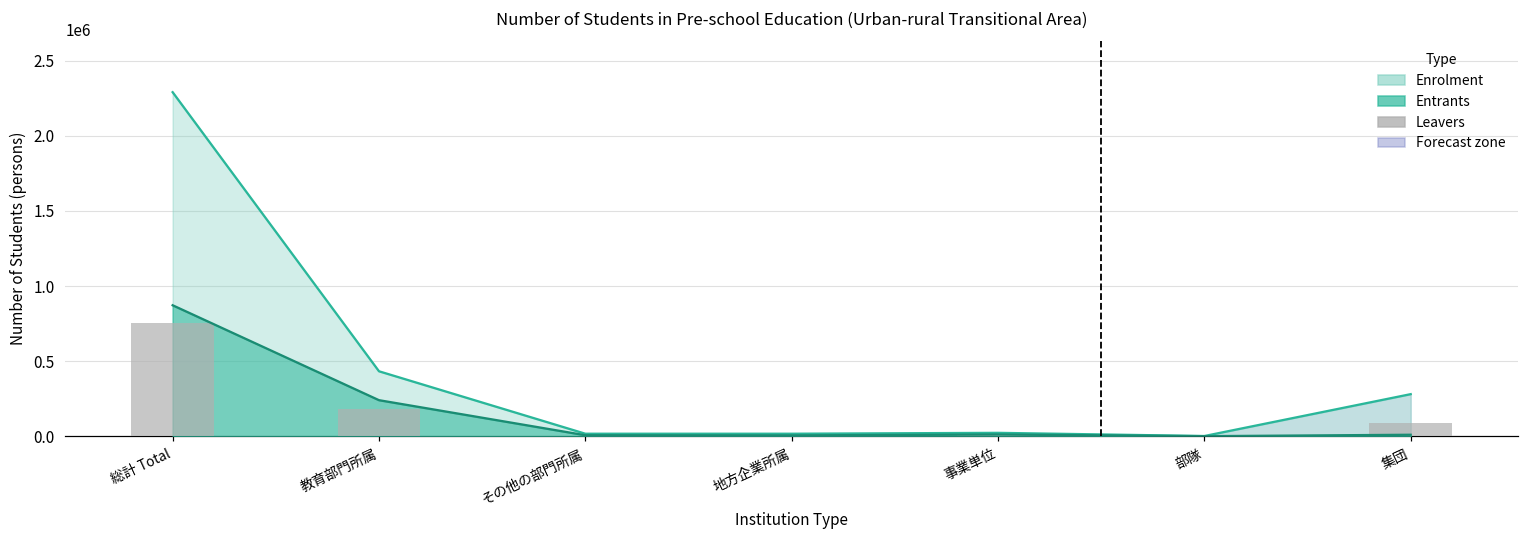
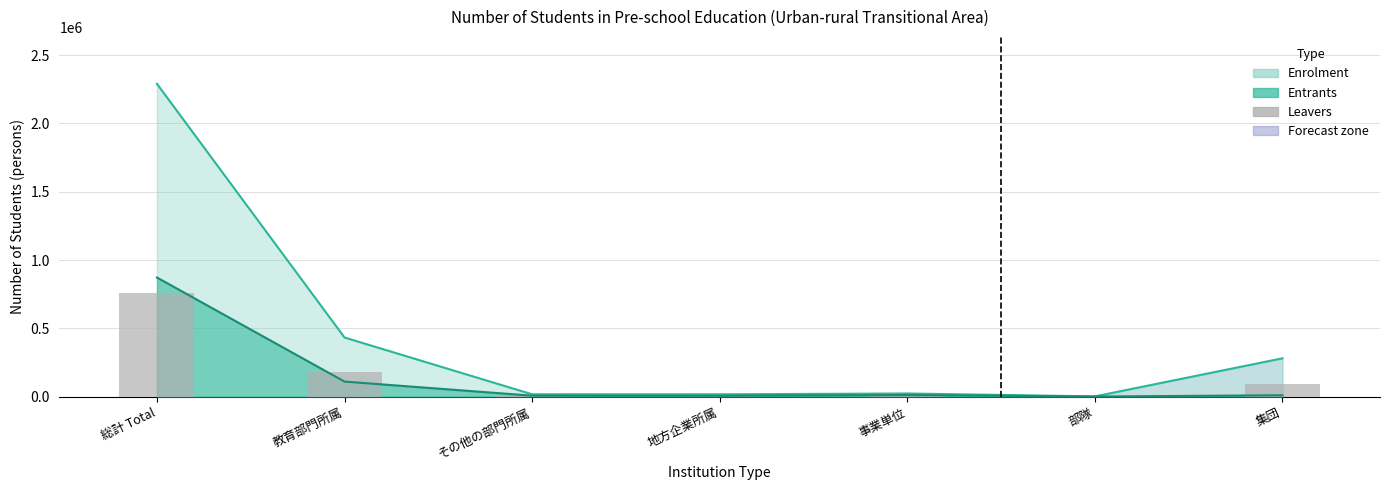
  {
    "Entrants": {
      "総計 Total": 870000,
-     "教育部門所属": 240000
+     "教育部門所属": 110000
    }
  }
